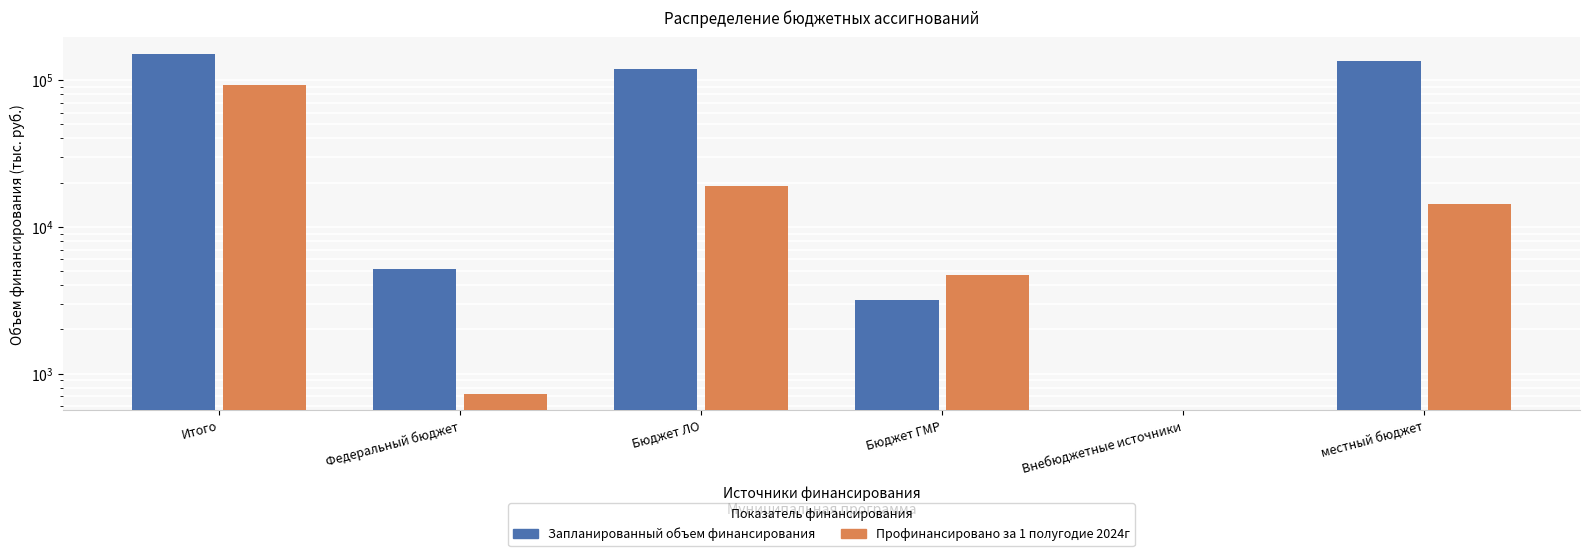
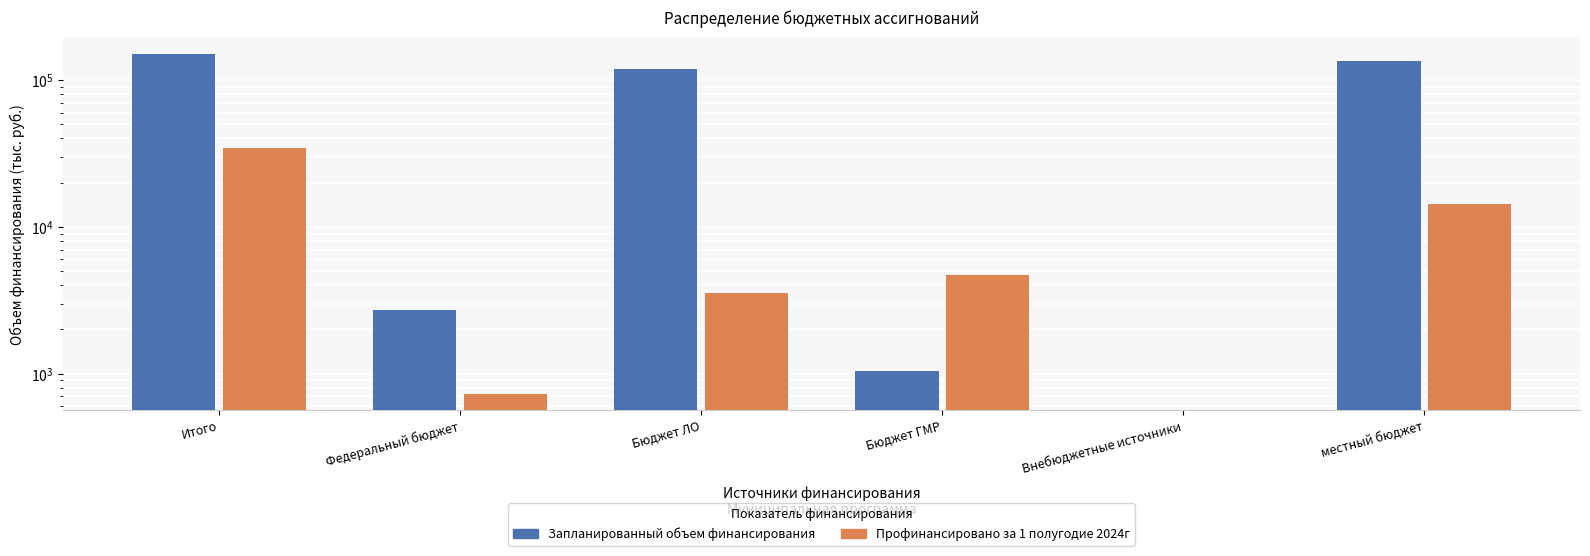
  {
    "Запланированный объем финансирования": {
      "Итого": 150000,
-     "Федеральный бюджет": 5200,
+     "Федеральный бюджет": 2700,
      "Бюджет ЛО": 120000,
-     "Бюджет ГМР": 3100,
+     "Бюджет ГМР": 1000,
      "местный бюджет": 130000
    },
    "Профинансировано за 1 полугодие 2024г": {
-     "Итого": 90000,
+     "Итого": 35000,
      "Федеральный бюджет": 700,
-     "Бюджет ЛО": 19000,
+     "Бюджет ЛО": 3600,
      "Бюджет ГМР": 4700,
      "местный бюджет": 14000
    }
  }
